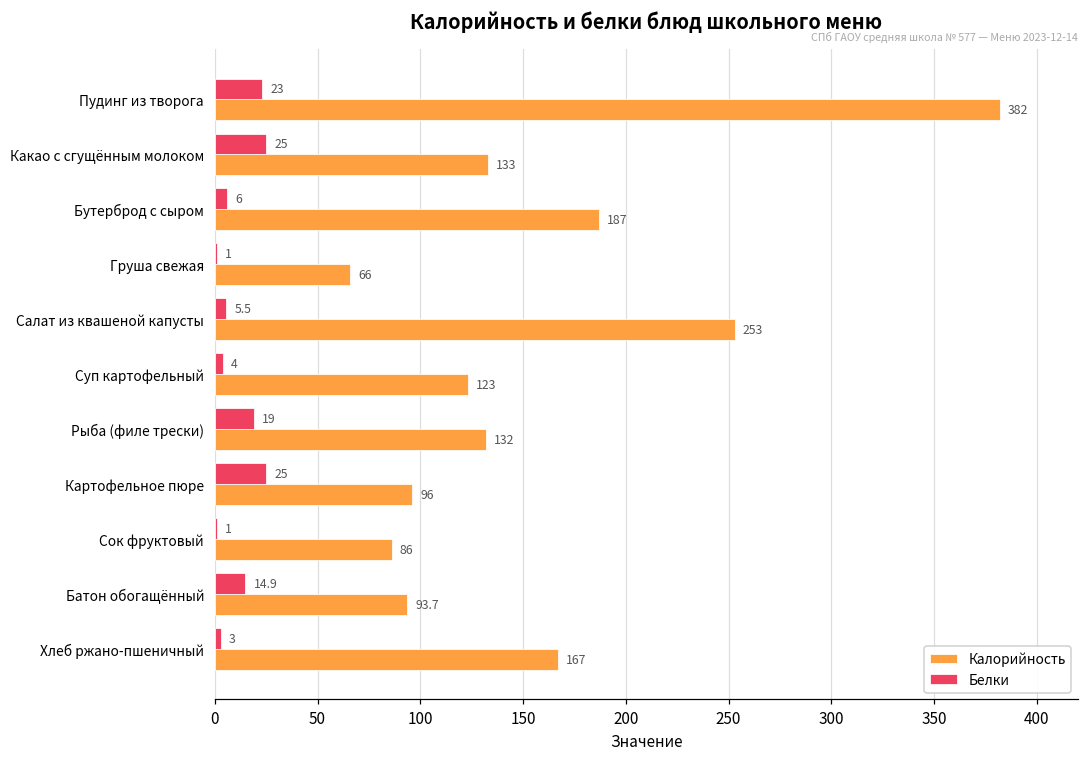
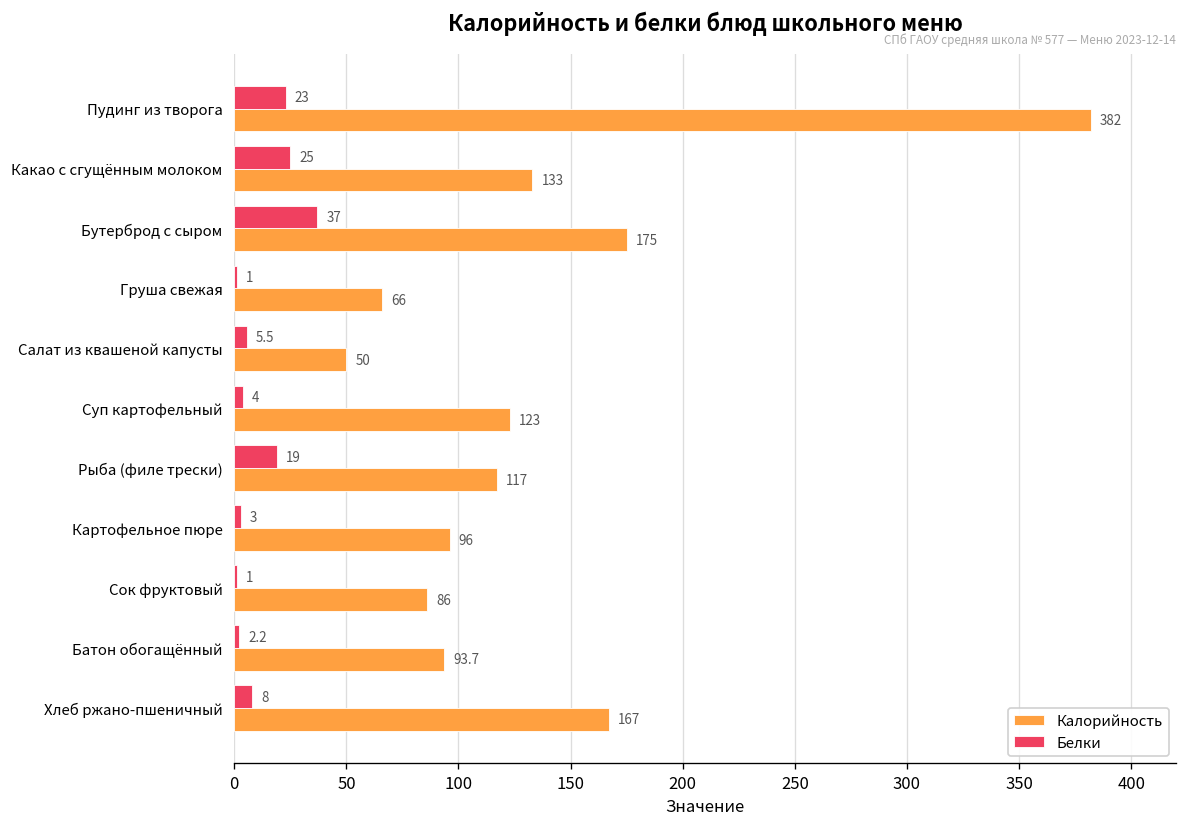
  {
    "Калорийность": {
      "Пудинг из творога": 382,
      "Какао с сгущённым молоком": 133,
-     "Бутерброд с сыром": 187,
+     "Бутерброд с сыром": 175,
      "Груша свежая": 66,
-     "Салат из квашеной капусты": 253,
+     "Салат из квашеной капусты": 50,
      "Суп картофельный": 123,
-     "Рыба (филе трески)": 132,
+     "Рыба (филе трески)": 117,
      "Картофельное пюре": 96,
      "Сок фруктовый": 86,
      "Батон обогащённый": 93.7,
      "Хлеб ржано-пшеничный": 167
    },
    "Белки": {
      "Пудинг из творога": 23,
      "Какао с сгущённым молоком": 25,
-     "Бутерброд с сыром": 6,
+     "Бутерброд с сыром": 37,
      "Груша свежая": 1,
      "Салат из квашеной капусты": 5.5,
      "Суп картофельный": 4,
      "Рыба (филе трески)": 19,
-     "Картофельное пюре": 25,
+     "Картофельное пюре": 3,
      "Сок фруктовый": 1,
-     "Батон обогащённый": 14.9,
-     "Хлеб ржано-пшеничный": 3
+     "Батон обогащённый": 2.2,
+     "Хлеб ржано-пшеничный": 8
    }
  }
